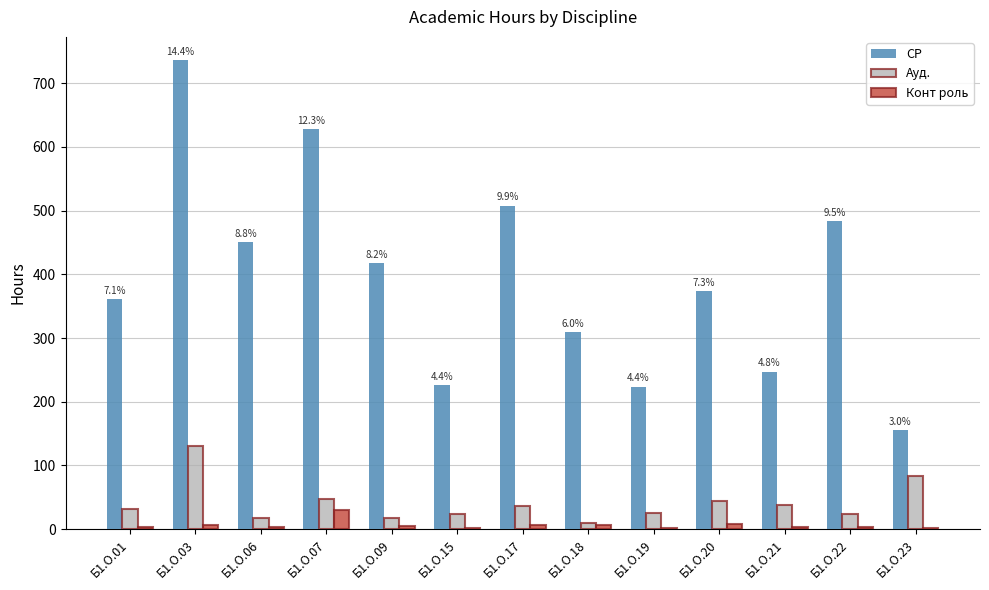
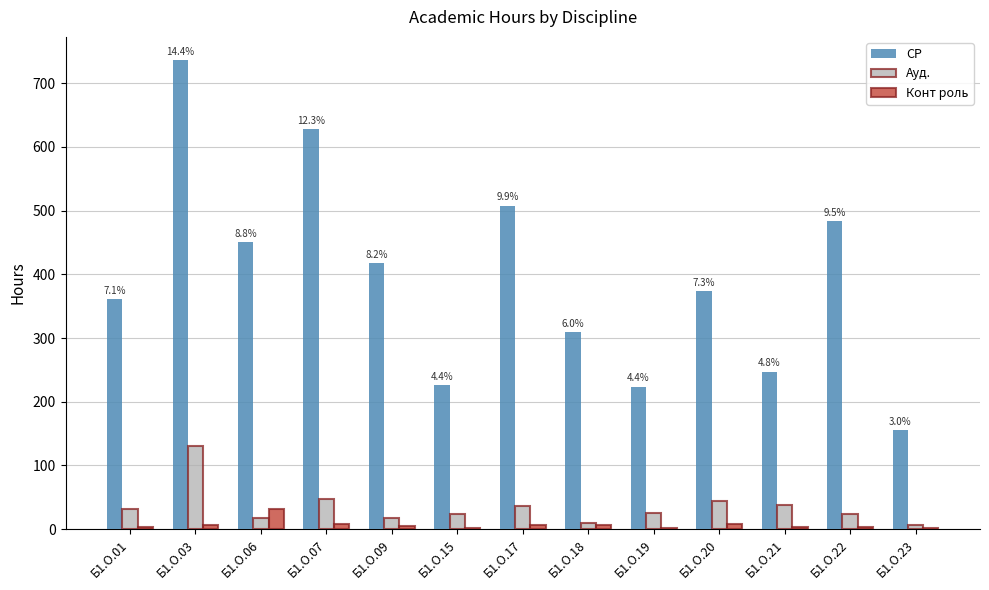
  {
    "Ауд.": {
      "Б1.О.01": 30,
      "Б1.О.03": 130,
      "Б1.О.06": 20,
      "Б1.О.07": 50,
      "Б1.О.09": 20,
      "Б1.О.15": 20,
      "Б1.О.17": 40,
      "Б1.О.18": 10,
      "Б1.О.19": 30,
      "Б1.О.20": 40,
      "Б1.О.21": 40,
      "Б1.О.22": 20,
-     "Б1.О.23": 80
+     "Б1.О.23": 10
    },
    "Конт роль": {
      "Б1.О.03": 10,
-     "Б1.О.06": 0,
-     "Б1.О.07": 30,
+     "Б1.О.06": 30,
+     "Б1.О.07": 10,
      "Б1.О.09": 10,
      "Б1.О.17": 10,
      "Б1.О.18": 10,
      "Б1.О.20": 10
    }
  }
